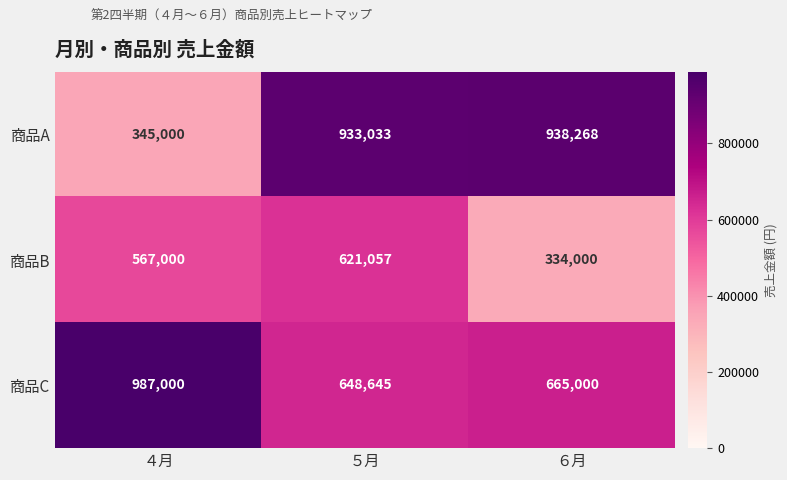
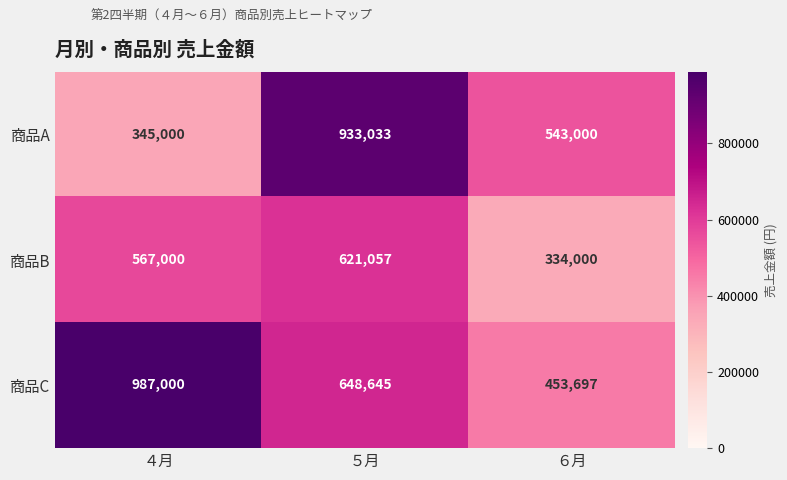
  {
    "商品A": {
      "４月": "345,000",
      "５月": "933,033",
-     "６月": "938,268"
+     "６月": "543,000"
    },
    "商品B": {
      "４月": "567,000",
      "５月": "621,057",
      "６月": "334,000"
    },
    "商品C": {
      "４月": "987,000",
      "５月": "648,645",
-     "６月": "665,000"
+     "６月": "453,697"
    }
  }
